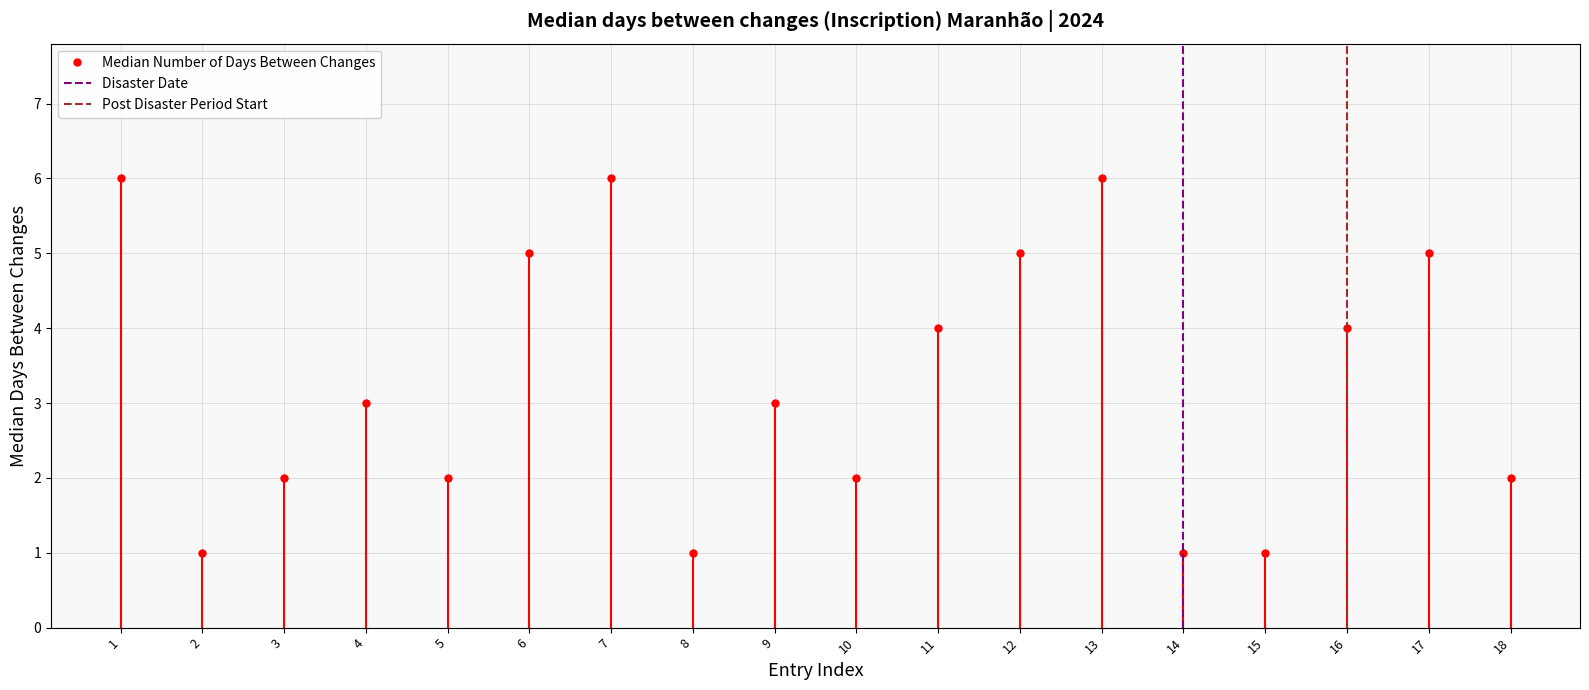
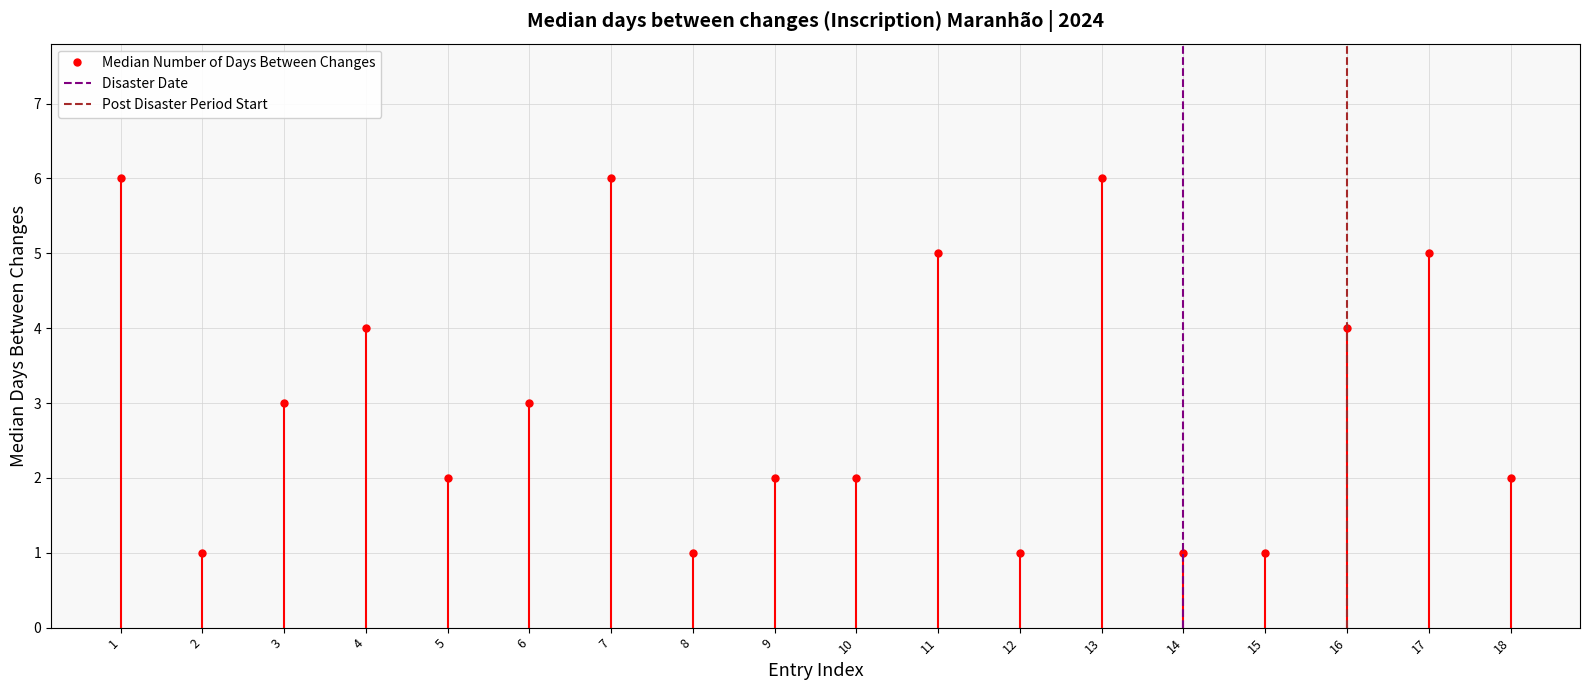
  {
    "1": 6,
    "2": 1,
-   "3": 2,
-   "4": 3,
+   "3": 3,
+   "4": 4,
    "5": 2,
-   "6": 5,
+   "6": 3,
    "7": 6,
    "8": 1,
-   "9": 3,
+   "9": 2,
    "10": 2,
-   "11": 4,
-   "12": 5,
+   "11": 5,
+   "12": 1,
    "13": 6,
    "14": 1,
    "15": 1,
    "16": 4,
    "17": 5,
    "18": 2
  }
